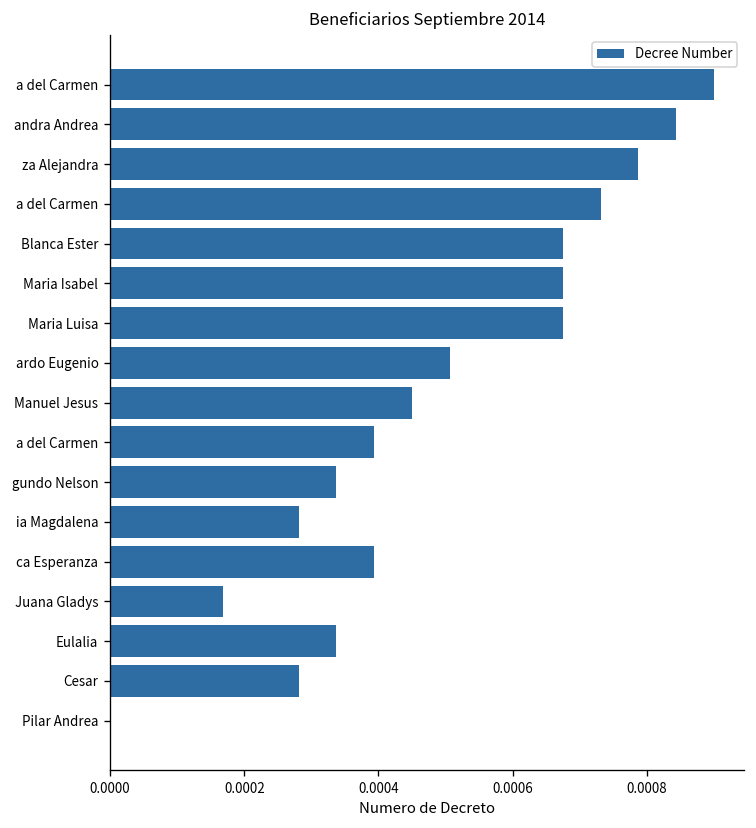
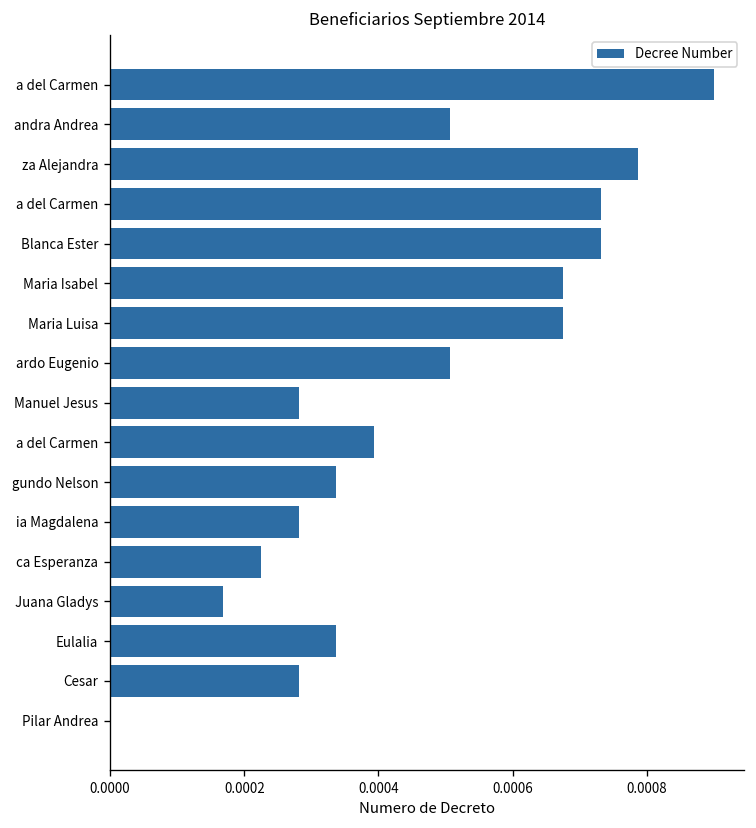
  {
-   "andra Andrea": 0.00084,
+   "andra Andrea": 0.00051,
    "za Alejandra": 0.00079,
-   "Blanca Ester": 0.00068,
+   "Blanca Ester": 0.00073,
    "Maria Isabel": 0.00068,
    "Maria Luisa": 0.00068,
    "ardo Eugenio": 0.00051,
-   "Manuel Jesus": 0.00045,
+   "Manuel Jesus": 0.00028,
    "gundo Nelson": 0.00034,
    "ia Magdalena": 0.00028,
-   "ca Esperanza": 0.00039,
+   "ca Esperanza": 0.00023,
    "Juana Gladys": 0.00017,
    "Eulalia": 0.00034,
    "Cesar": 0.00028,
    "Pilar Andrea": 0.00000
  }
